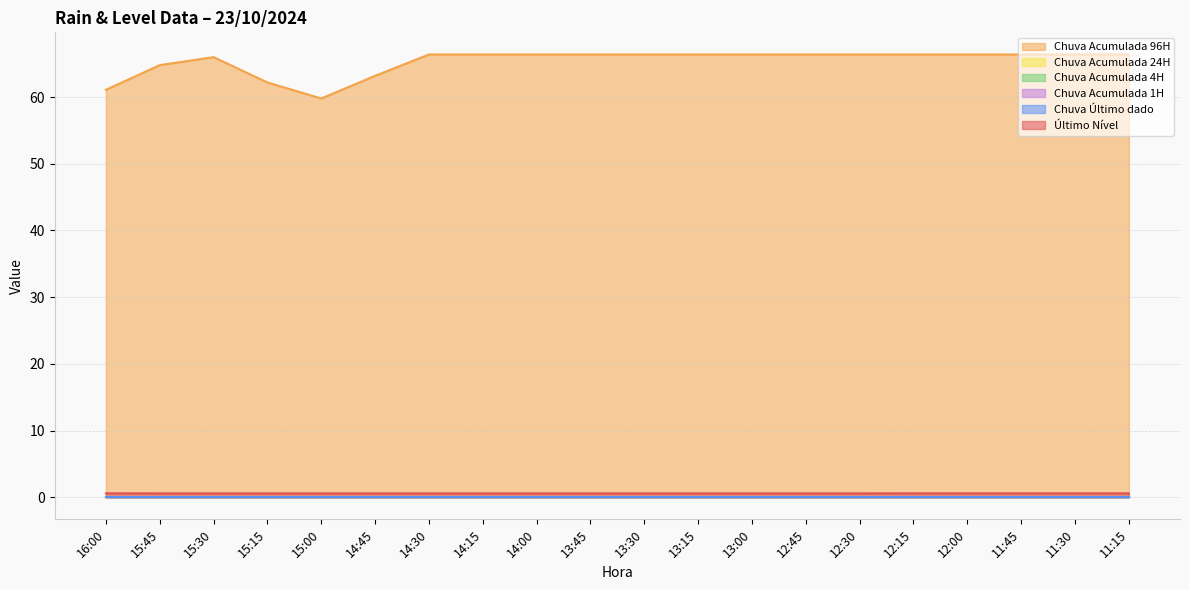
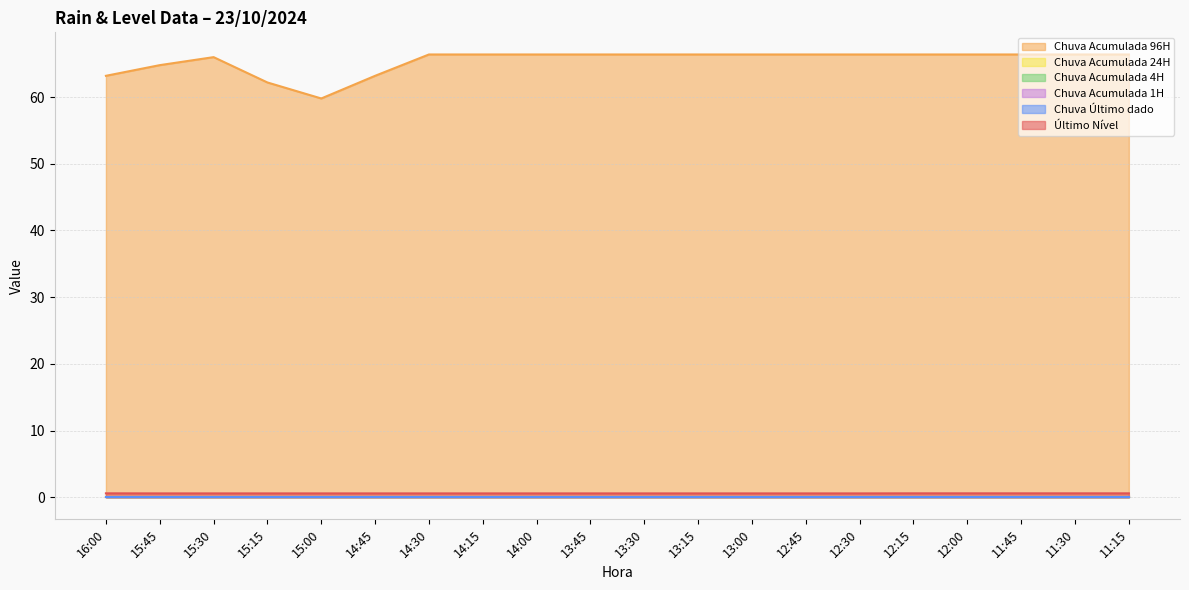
  {
    "Chuva Acumulada 96H": {
-     "16:00": 61,
+     "16:00": 63,
      "15:45": 65,
      "15:30": 66,
      "15:15": 62,
      "15:00": 60,
      "14:45": 63,
      "14:30": 66,
      "14:15": 66,
      "14:00": 66,
      "13:45": 66,
      "13:30": 66,
      "13:15": 66,
      "13:00": 66,
      "12:45": 66,
      "12:30": 66,
      "12:15": 66,
      "12:00": 66
    },
    "Chuva Último dado": {
      "16:00": 0,
      "15:45": 0,
      "15:30": 0,
      "15:15": 0,
      "15:00": 0,
      "14:45": 0,
      "14:30": 0,
      "14:15": 0,
      "14:00": 0,
      "13:45": 0,
      "13:30": 0,
      "13:15": 0,
      "13:00": 0,
      "12:45": 0,
      "12:30": 0,
      "12:15": 0,
      "12:00": 0,
      "11:45": 0,
      "11:30": 0,
      "11:15": 0
    },
    "Último Nível": {
      "16:00": 1,
      "15:45": 1,
      "15:30": 1,
      "15:15": 1,
      "15:00": 1,
      "14:45": 1,
      "14:30": 1,
      "14:15": 1,
      "14:00": 1,
      "13:45": 1,
      "13:30": 1,
      "13:15": 1,
      "13:00": 1,
      "12:45": 1,
      "12:30": 1,
      "12:15": 1,
      "12:00": 1,
      "11:45": 1,
      "11:30": 1,
      "11:15": 1
    }
  }
